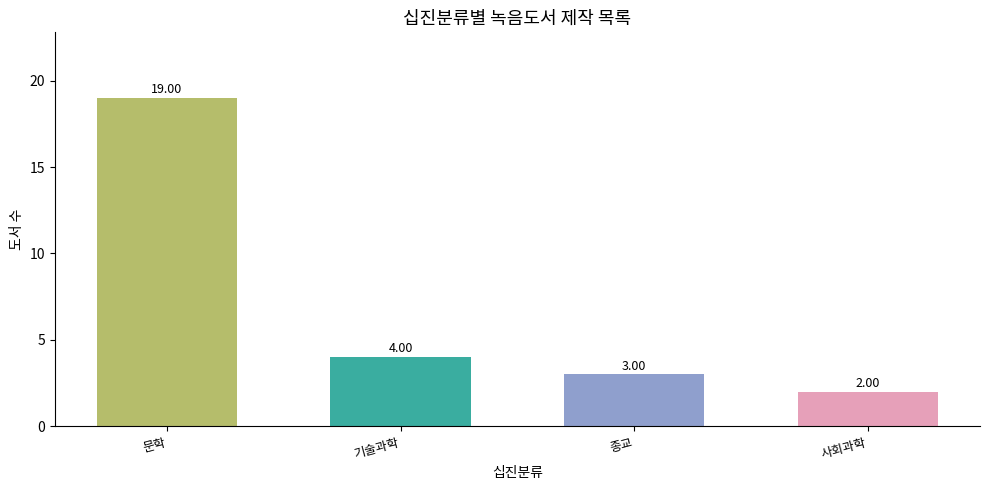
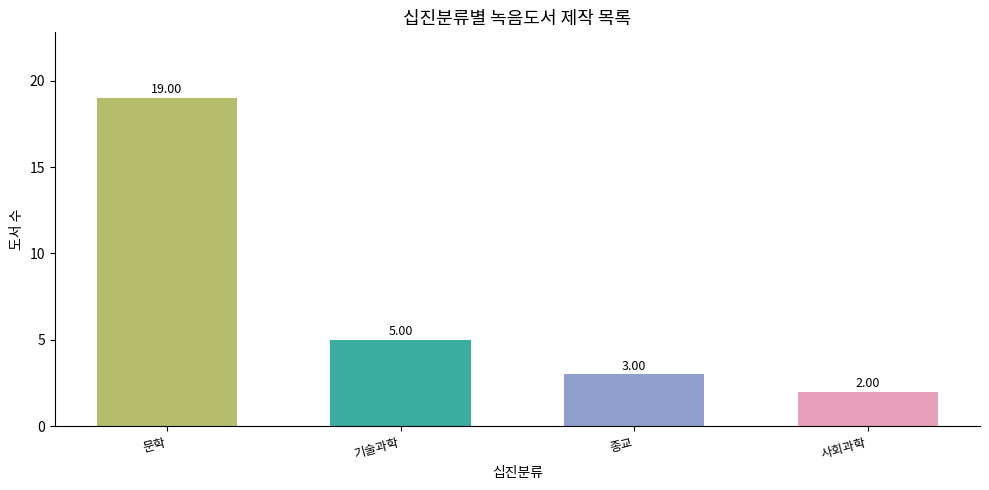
  {
    "문학": 19.00,
-   "기술과학": 4.00,
+   "기술과학": 5.00,
    "종교": 3.00,
    "사회과학": 2.00
  }
